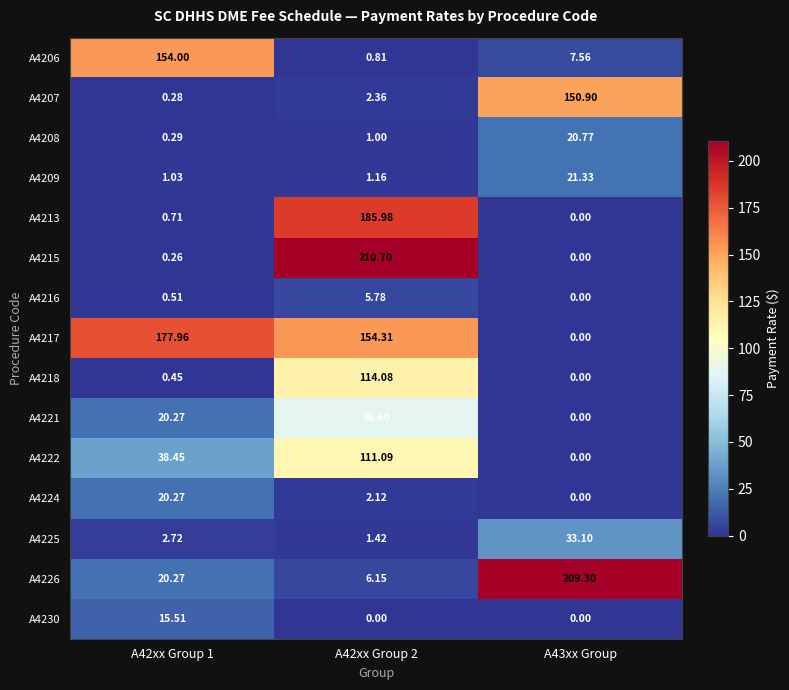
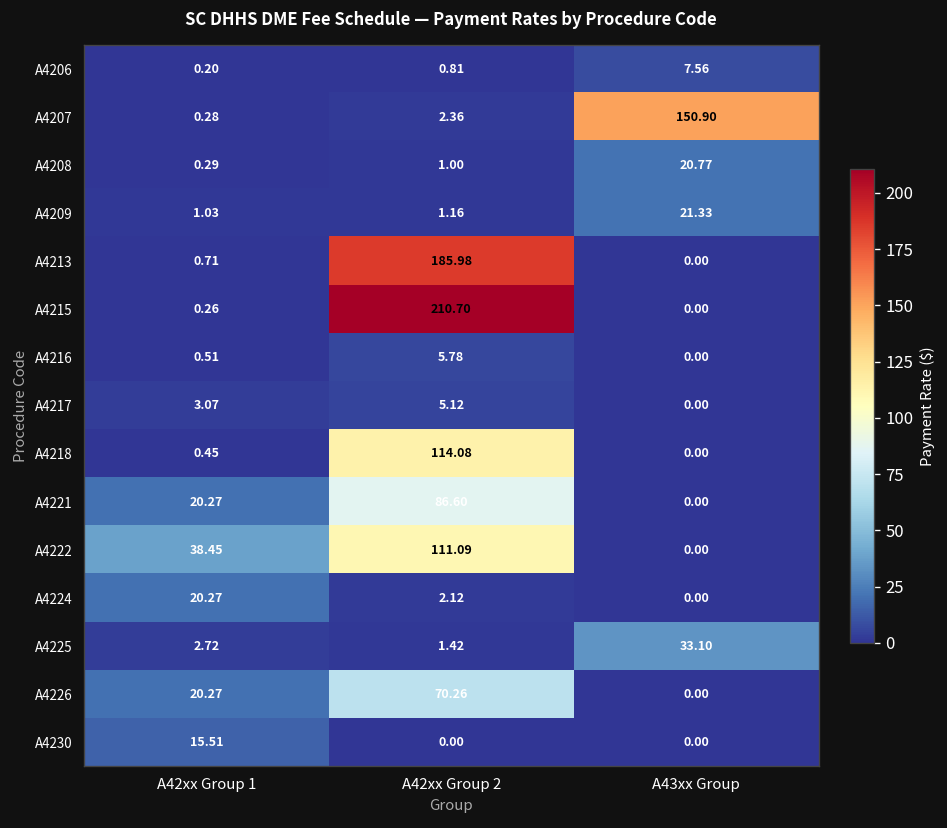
  {
    "A4206": {
-     "A42xx Group 1": 154.00,
+     "A42xx Group 1": 0.20,
      "A42xx Group 2": 0.81,
      "A43xx Group": 7.56
    },
    "A4207": {
      "A42xx Group 1": 0.28,
      "A42xx Group 2": 2.36,
      "A43xx Group": 150.90
    },
    "A4208": {
      "A42xx Group 1": 0.29,
      "A42xx Group 2": 1.00,
      "A43xx Group": 20.77
    },
    "A4209": {
      "A42xx Group 1": 1.03,
      "A42xx Group 2": 1.16,
      "A43xx Group": 21.33
    },
    "A4213": {
      "A42xx Group 1": 0.71,
      "A42xx Group 2": 185.98,
      "A43xx Group": 0.00
    },
    "A4215": {
      "A42xx Group 1": 0.26,
      "A42xx Group 2": 210.70,
      "A43xx Group": 0.00
    },
    "A4216": {
      "A42xx Group 1": 0.51,
      "A42xx Group 2": 5.78,
      "A43xx Group": 0.00
    },
    "A4217": {
-     "A42xx Group 1": 177.96,
-     "A42xx Group 2": 154.31,
+     "A42xx Group 1": 3.07,
+     "A42xx Group 2": 5.12,
      "A43xx Group": 0.00
    },
    "A4218": {
      "A42xx Group 1": 0.45,
      "A42xx Group 2": 114.08,
      "A43xx Group": 0.00
    },
    "A4221": {
      "A42xx Group 1": 20.27,
      "A43xx Group": 0.00
    },
    "A4222": {
      "A42xx Group 1": 38.45,
      "A42xx Group 2": 111.09,
      "A43xx Group": 0.00
    },
    "A4224": {
      "A42xx Group 1": 20.27,
      "A42xx Group 2": 2.12,
      "A43xx Group": 0.00
    },
    "A4225": {
      "A42xx Group 1": 2.72,
      "A42xx Group 2": 1.42,
      "A43xx Group": 33.10
    },
    "A4226": {
      "A42xx Group 1": 20.27,
-     "A42xx Group 2": 6.15,
-     "A43xx Group": 209.30
+     "A42xx Group 2": 70.26,
+     "A43xx Group": 0.00
    },
    "A4230": {
      "A42xx Group 1": 15.51,
      "A42xx Group 2": 0.00,
      "A43xx Group": 0.00
    }
  }
